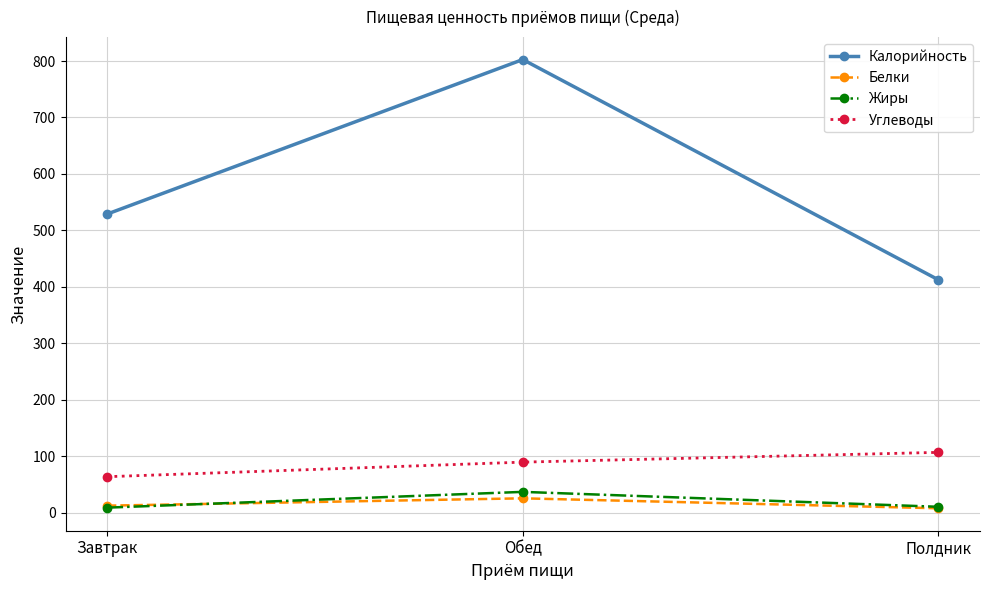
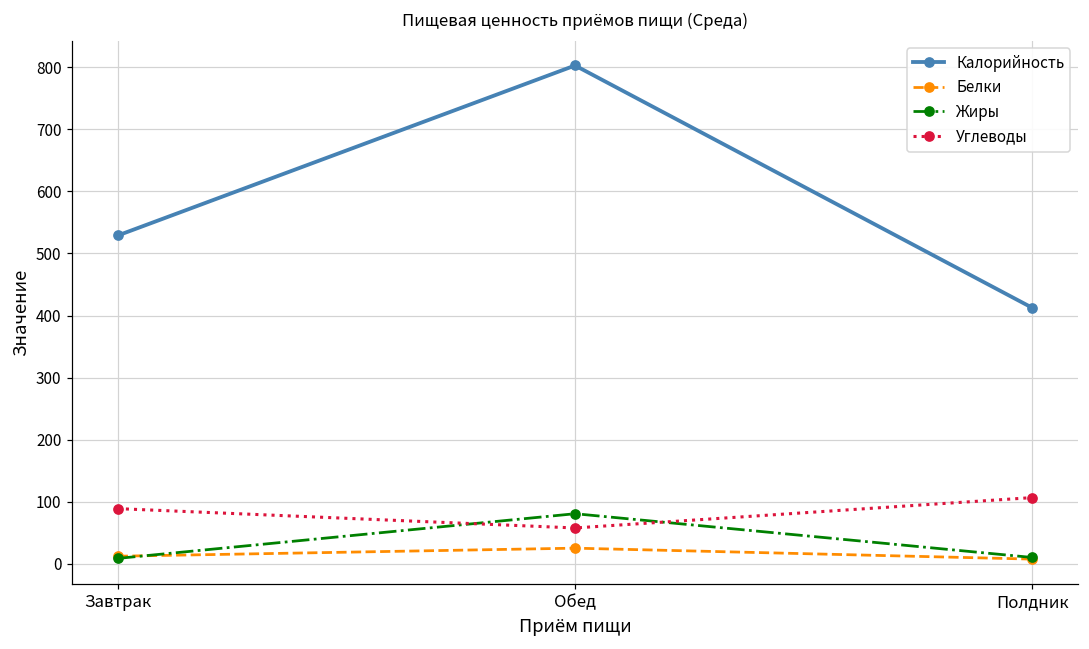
  {
    "Калорийность": {
      "Завтрак": 530,
      "Обед": 800,
      "Полдник": 410
    },
    "Белки": {
      "Обед": 30
    },
    "Жиры": {
-     "Обед": 40
+     "Обед": 80
    },
    "Углеводы": {
-     "Завтрак": 60,
-     "Обед": 90,
+     "Завтрак": 90,
+     "Обед": 60,
      "Полдник": 110
    }
  }
